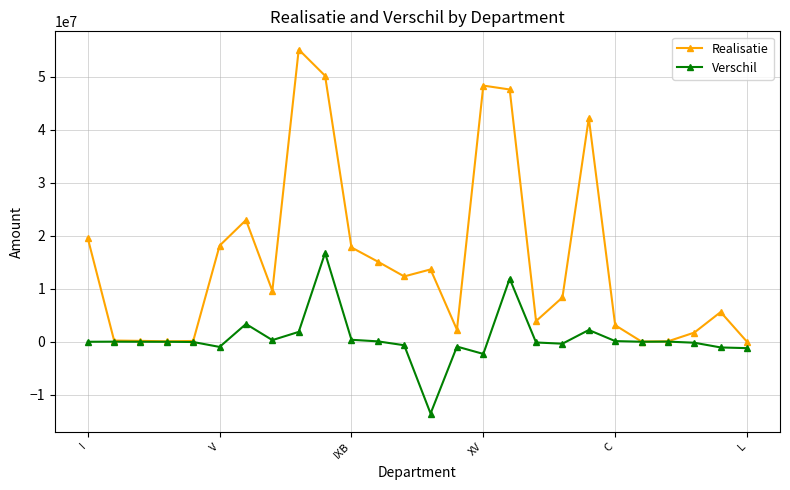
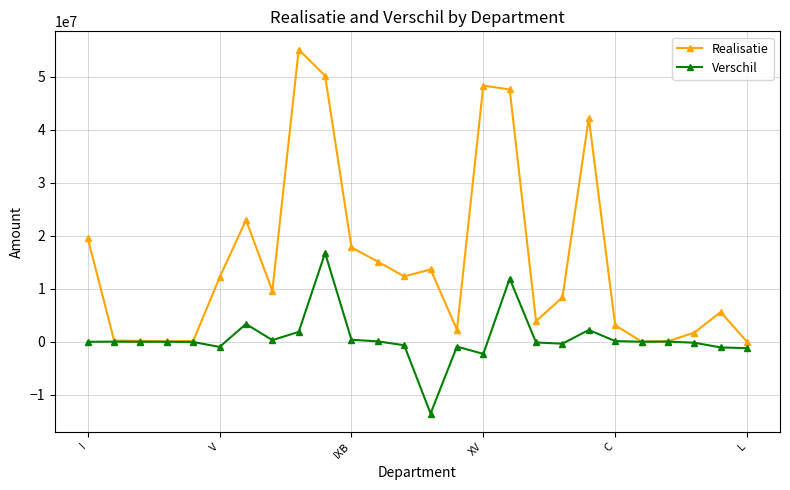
  {
    "Realisatie": {
      "I": 20000000,
-     "V": 18000000,
+     "V": 12000000,
      "IXB": 18000000,
      "XV": 48000000,
      "C": 3000000,
      "L": 0
    },
    "Verschil": {
      "I": 0,
      "V": -1000000,
      "IXB": 0,
      "XV": -2000000,
      "C": 0,
      "L": -1000000
    }
  }
